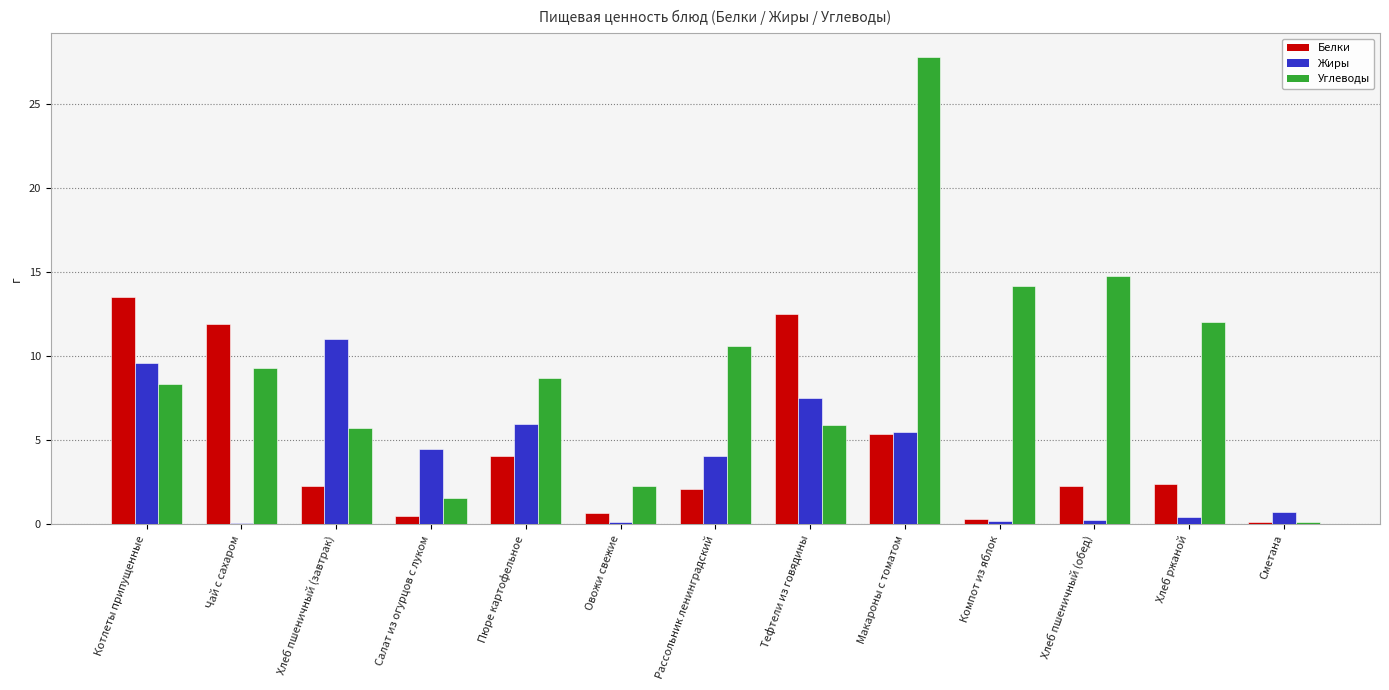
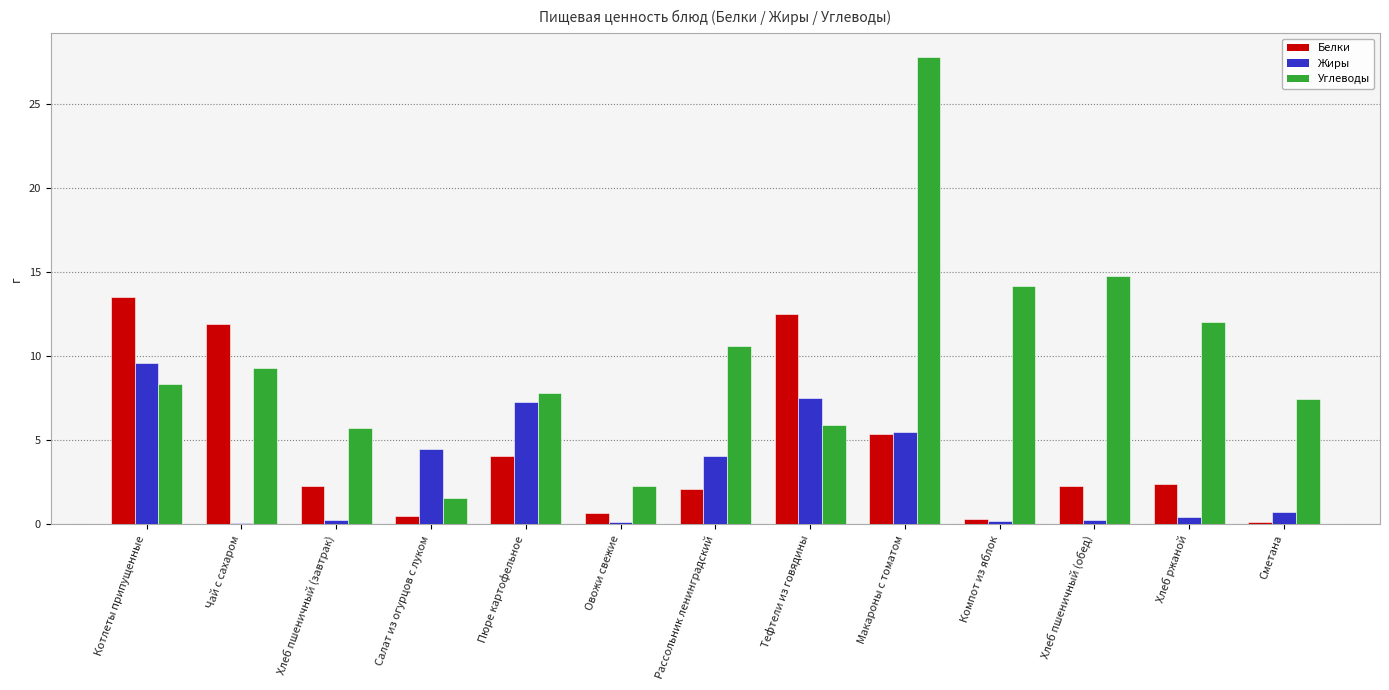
  {
    "Белки": {
      "Котлеты припущенные": 13.5,
      "Чай с сахаром": 11.9,
      "Хлеб пшеничный (завтрак)": 2.3,
      "Салат из огурцов с луком": 0.5,
      "Пюре картофельное": 4.1,
      "Овожи свежие": 0.7,
      "Рассольник ленинградский": 2.1,
      "Тефтели из говядины": 12.5,
      "Макароны с томатом": 5.4,
      "Компот из яблок": 0.3,
      "Хлеб пшеничный (обед)": 2.3,
      "Хлеб ржаной": 2.4
    },
    "Жиры": {
      "Котлеты припущенные": 9.6,
-     "Хлеб пшеничный (завтрак)": 11.0,
+     "Хлеб пшеничный (завтрак)": 0.2,
      "Салат из огурцов с луком": 4.5,
-     "Пюре картофельное": 6.0,
+     "Пюре картофельное": 7.3,
      "Рассольник ленинградский": 4.1,
      "Тефтели из говядины": 7.5,
      "Макароны с томатом": 5.5,
      "Компот из яблок": 0.2,
      "Хлеб пшеничный (обед)": 0.2,
      "Хлеб ржаной": 0.5,
      "Сметана": 0.8
    },
    "Углеводы": {
      "Котлеты припущенные": 8.4,
      "Чай с сахаром": 9.3,
      "Хлеб пшеничный (завтрак)": 5.7,
      "Салат из огурцов с луком": 1.6,
-     "Пюре картофельное": 8.7,
+     "Пюре картофельное": 7.8,
      "Овожи свежие": 2.3,
      "Рассольник ленинградский": 10.6,
      "Тефтели из говядины": 5.9,
      "Макароны с томатом": 27.8,
      "Компот из яблок": 14.2,
      "Хлеб пшеничный (обед)": 14.8,
      "Хлеб ржаной": 12.0,
-     "Сметана": 0.2
+     "Сметана": 7.5
    }
  }
